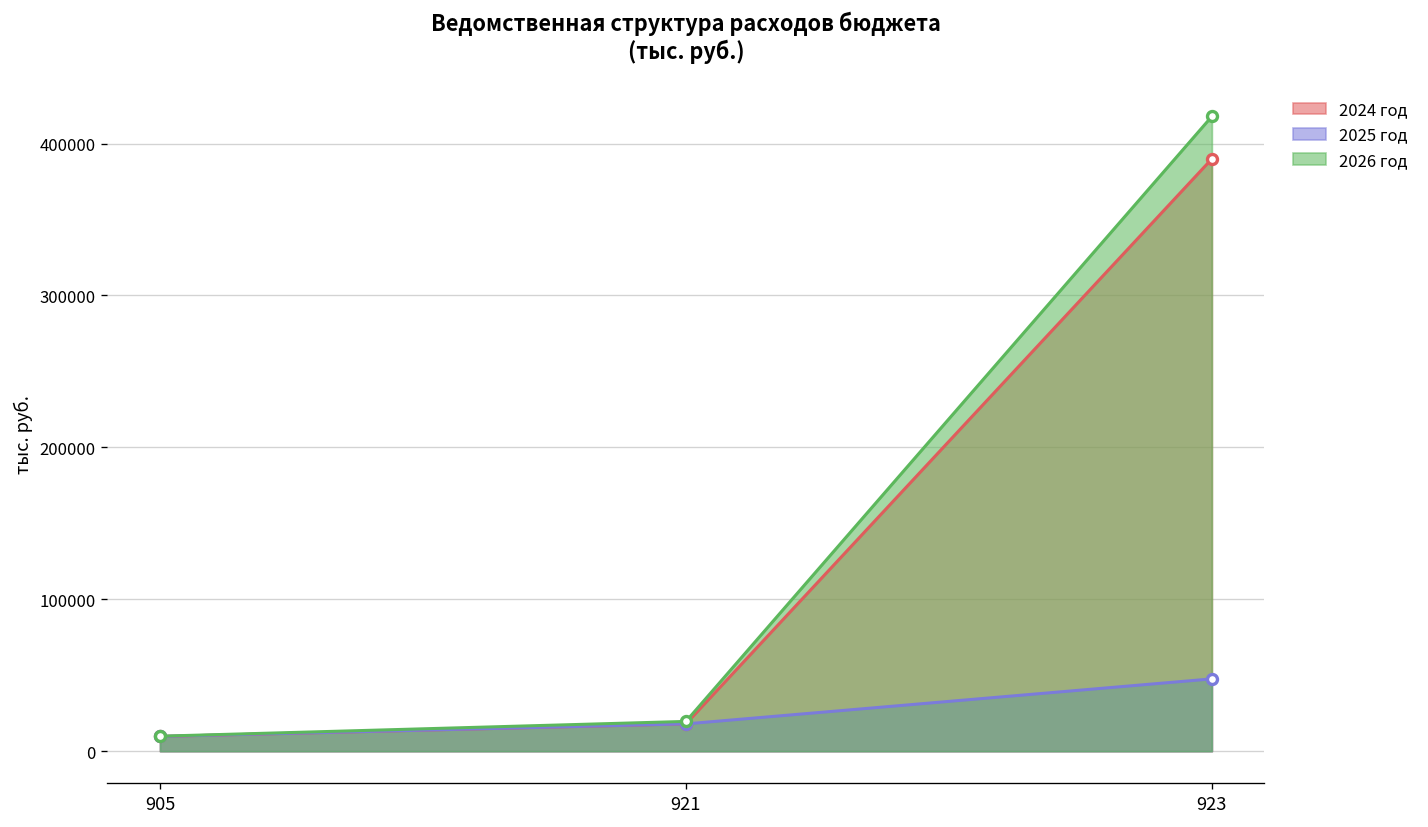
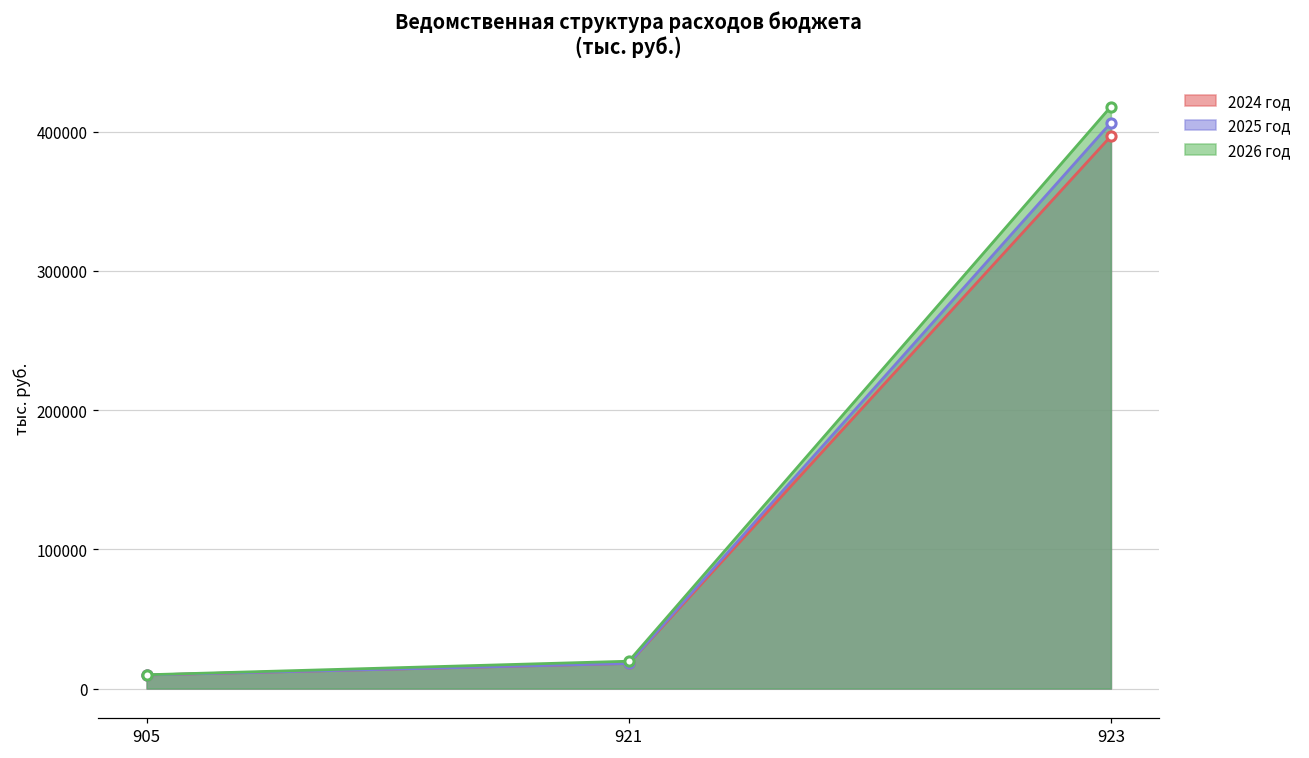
  {
    "2024 год": {
-     "923": 390000
+     "923": 397000
    },
    "2025 год": {
-     "923": 48000
+     "923": 406000
    },
    "2026 год": {
      "923": 418000
    }
  }
